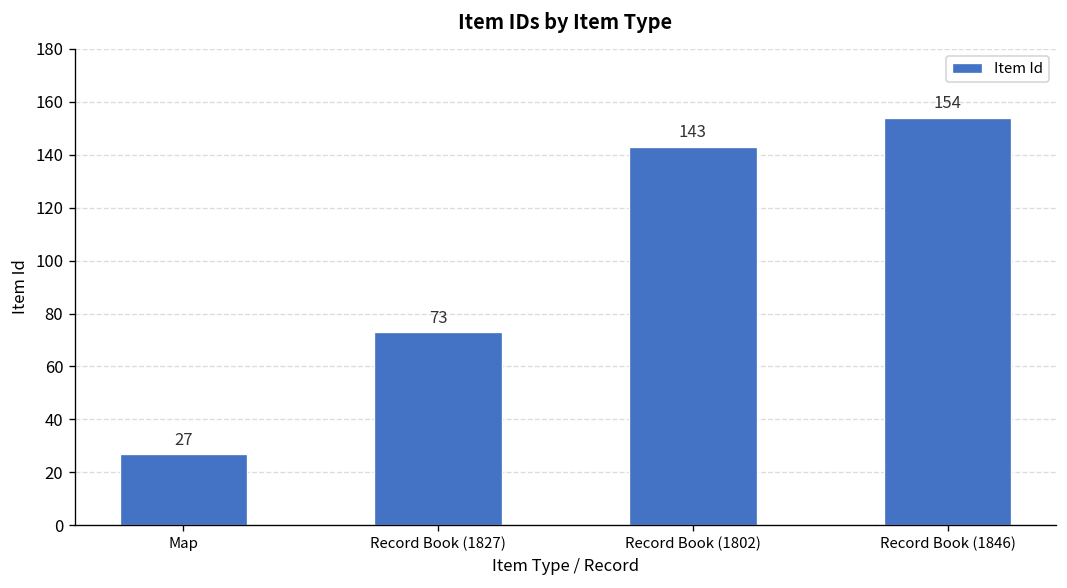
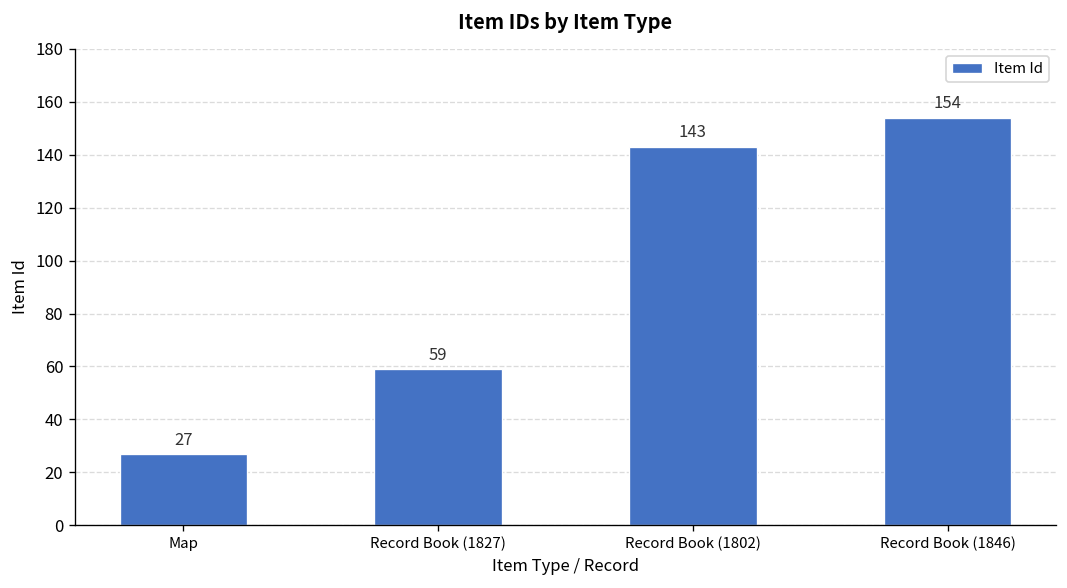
  {
    "Map": 27,
-   "Record Book (1827)": 73,
+   "Record Book (1827)": 59,
    "Record Book (1802)": 143,
    "Record Book (1846)": 154
  }
